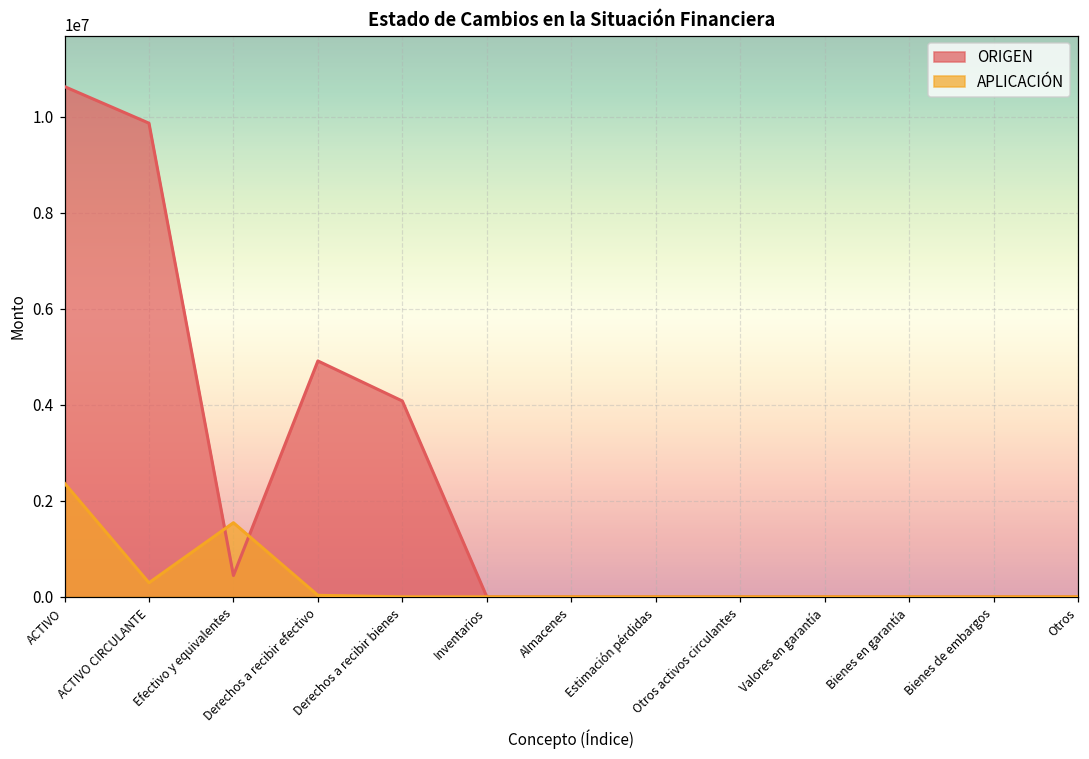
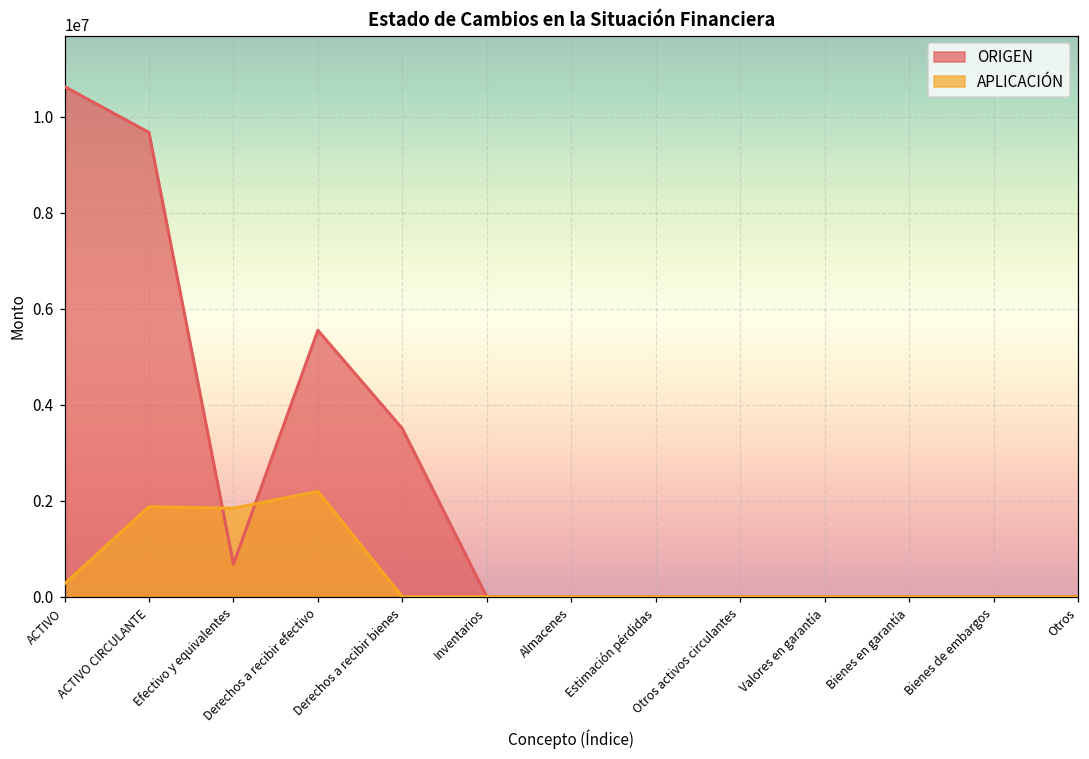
  {
    "ORIGEN": {
      "ACTIVO": 10600000,
-     "ACTIVO CIRCULANTE": 9900000,
-     "Efectivo y equivalentes": 400000,
-     "Derechos a recibir efectivo": 4900000,
-     "Derechos a recibir bienes": 4100000
+     "ACTIVO CIRCULANTE": 9700000,
+     "Efectivo y equivalentes": 700000,
+     "Derechos a recibir efectivo": 5600000,
+     "Derechos a recibir bienes": 3500000
    },
    "APLICACIÓN": {
-     "ACTIVO": 2400000,
-     "ACTIVO CIRCULANTE": 300000,
-     "Efectivo y equivalentes": 1500000,
-     "Derechos a recibir efectivo": 0,
+     "ACTIVO": 300000,
+     "ACTIVO CIRCULANTE": 1900000,
+     "Efectivo y equivalentes": 1800000,
+     "Derechos a recibir efectivo": 2200000,
      "Derechos a recibir bienes": 0
    }
  }
